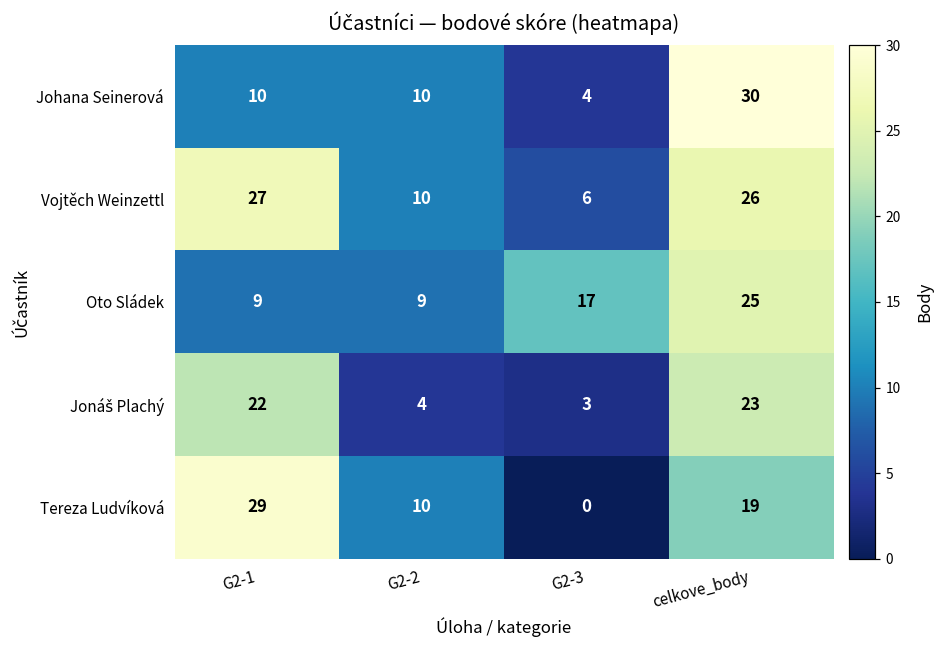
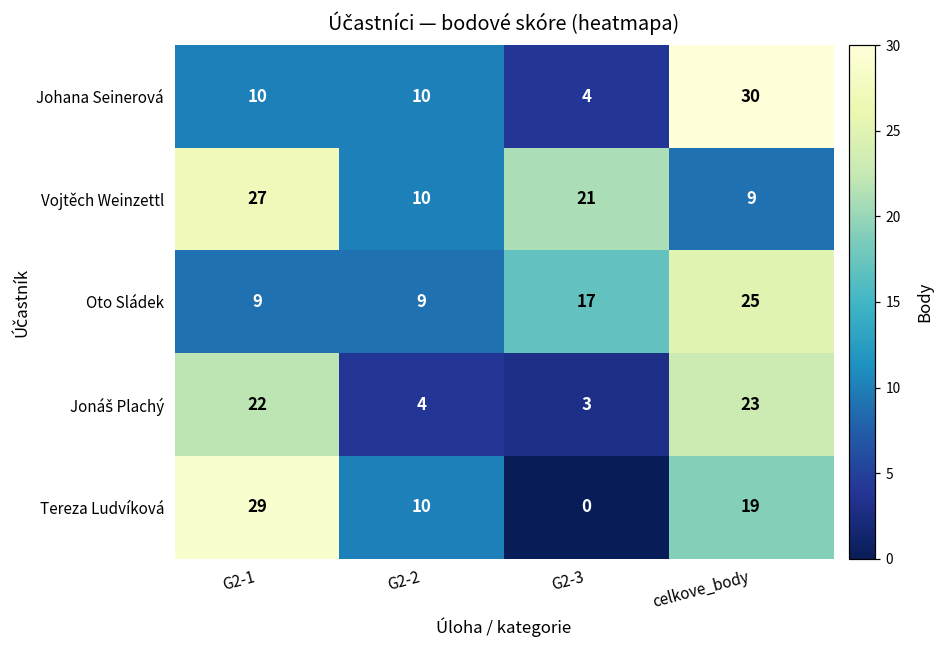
  {
    "Johana Seinerová": {
      "G2-1": 10,
      "G2-2": 10,
      "G2-3": 4,
      "celkove_body": 30
    },
    "Vojtěch Weinzettl": {
      "G2-1": 27,
      "G2-2": 10,
-     "G2-3": 6,
-     "celkove_body": 26
+     "G2-3": 21,
+     "celkove_body": 9
    },
    "Oto Sládek": {
      "G2-1": 9,
      "G2-2": 9,
      "G2-3": 17,
      "celkove_body": 25
    },
    "Jonáš Plachý": {
      "G2-1": 22,
      "G2-2": 4,
      "G2-3": 3,
      "celkove_body": 23
    },
    "Tereza Ludvíková": {
      "G2-1": 29,
      "G2-2": 10,
      "G2-3": 0,
      "celkove_body": 19
    }
  }
